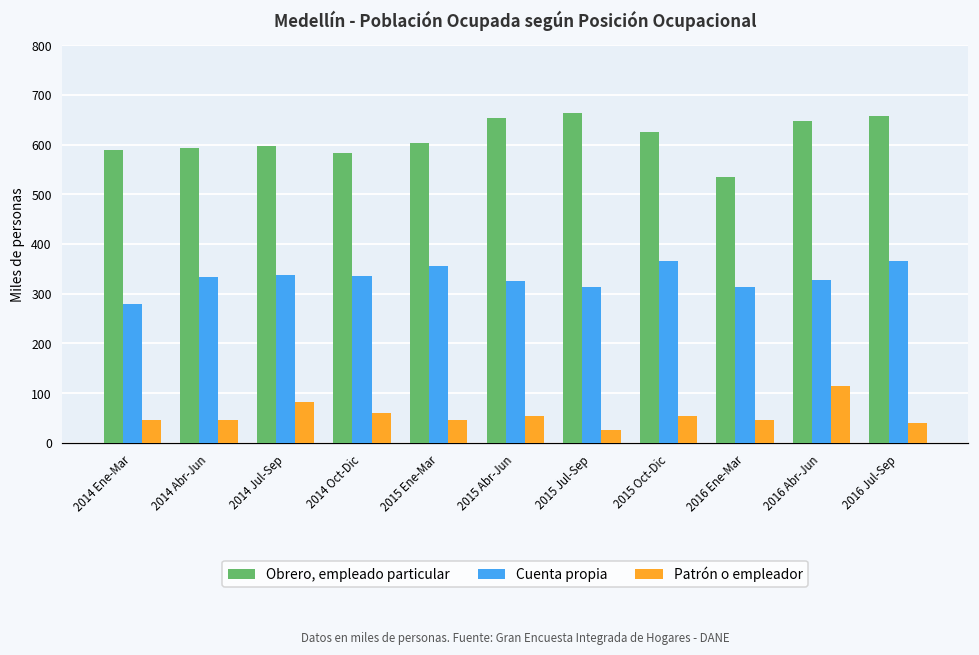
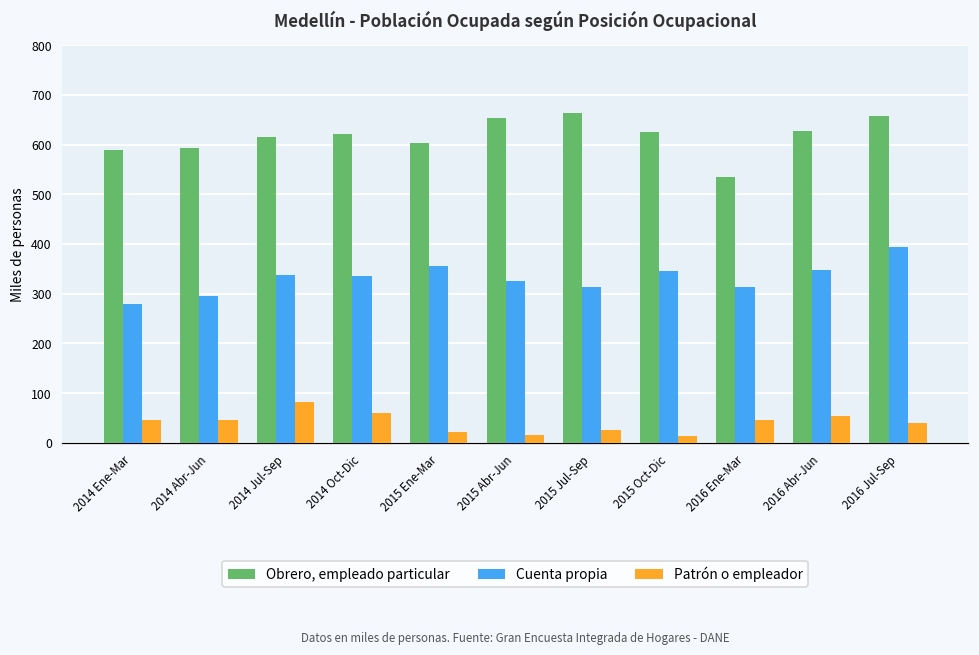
  {
    "Obrero, empleado particular": {
      "2014 Ene-Mar": 590,
      "2014 Abr-Jun": 590,
-     "2014 Jul-Sep": 600,
-     "2014 Oct-Dic": 580,
+     "2014 Jul-Sep": 610,
+     "2014 Oct-Dic": 620,
      "2015 Ene-Mar": 600,
      "2015 Abr-Jun": 650,
      "2015 Jul-Sep": 660,
      "2015 Oct-Dic": 620,
      "2016 Ene-Mar": 530,
-     "2016 Abr-Jun": 650,
+     "2016 Abr-Jun": 630,
      "2016 Jul-Sep": 660
    },
    "Cuenta propia": {
      "2014 Ene-Mar": 280,
-     "2014 Abr-Jun": 330,
+     "2014 Abr-Jun": 300,
      "2014 Jul-Sep": 340,
      "2014 Oct-Dic": 340,
      "2015 Ene-Mar": 360,
      "2015 Abr-Jun": 330,
      "2015 Jul-Sep": 310,
-     "2015 Oct-Dic": 370,
+     "2015 Oct-Dic": 350,
      "2016 Ene-Mar": 310,
-     "2016 Abr-Jun": 330,
-     "2016 Jul-Sep": 370
+     "2016 Abr-Jun": 350,
+     "2016 Jul-Sep": 390
    },
    "Patrón o empleador": {
      "2014 Ene-Mar": 50,
      "2014 Abr-Jun": 50,
      "2014 Jul-Sep": 80,
      "2014 Oct-Dic": 60,
-     "2015 Ene-Mar": 50,
-     "2015 Abr-Jun": 50,
+     "2015 Ene-Mar": 20,
+     "2015 Abr-Jun": 20,
      "2015 Jul-Sep": 30,
-     "2015 Oct-Dic": 50,
+     "2015 Oct-Dic": 10,
      "2016 Ene-Mar": 50,
-     "2016 Abr-Jun": 120,
+     "2016 Abr-Jun": 50,
      "2016 Jul-Sep": 40
    }
  }
